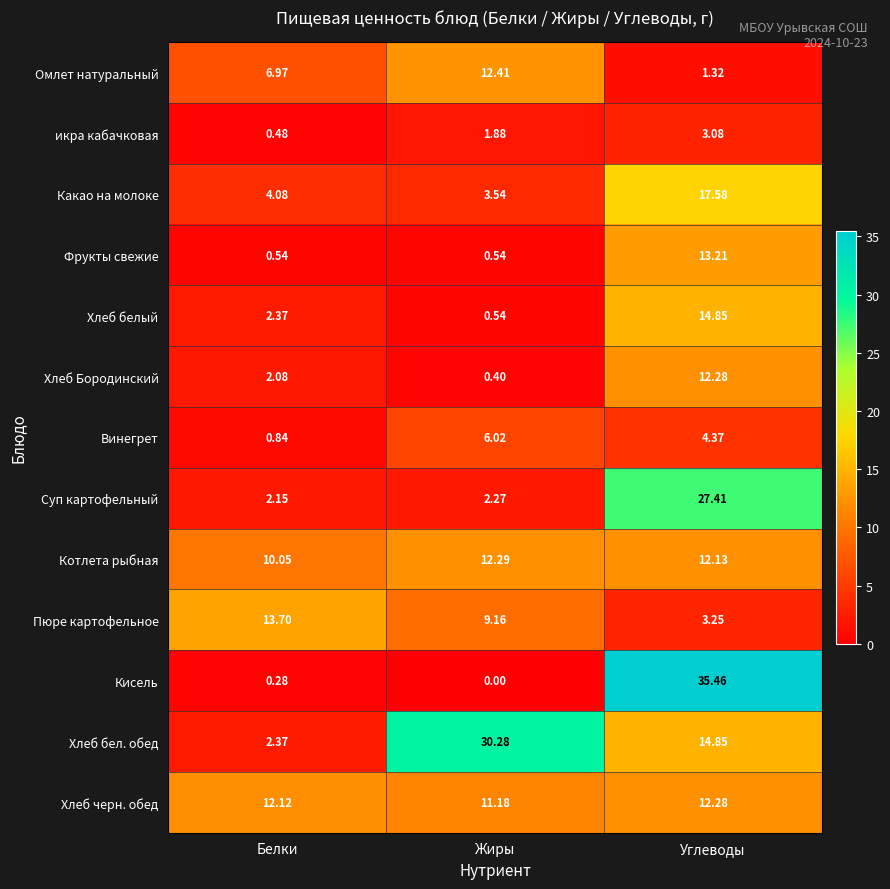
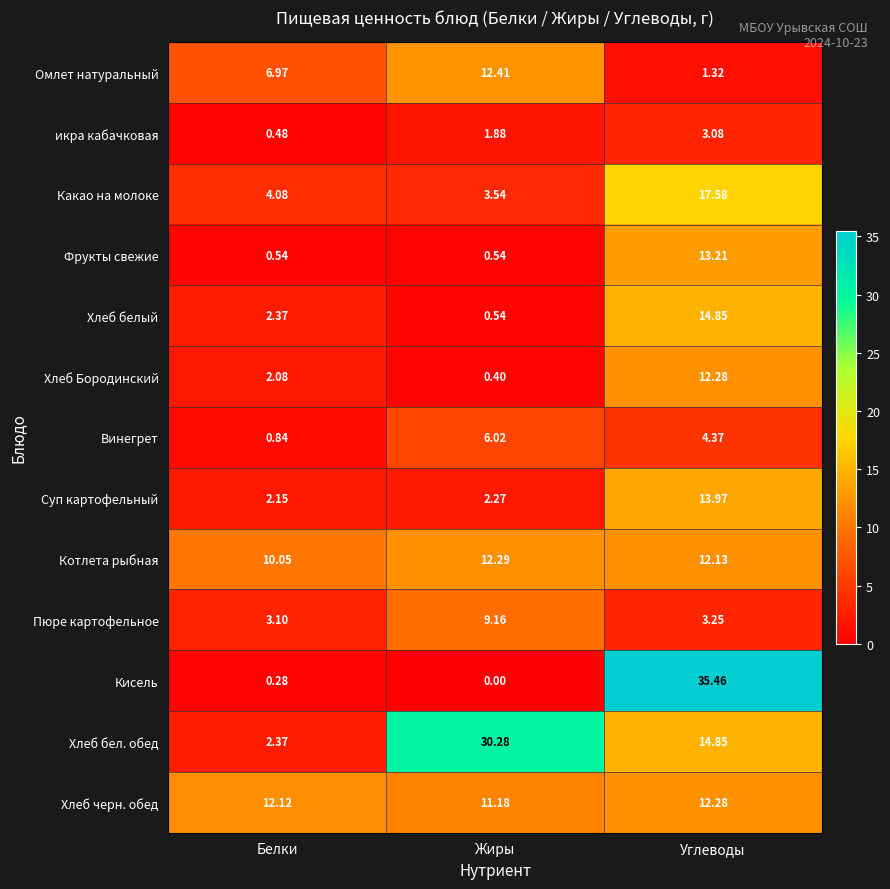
  {
    "Омлет натуральный": {
      "Белки": 6.97,
      "Жиры": 12.41,
      "Углеводы": 1.32
    },
    "икра кабачковая": {
      "Белки": 0.48,
      "Жиры": 1.88,
      "Углеводы": 3.08
    },
    "Какао на молоке": {
      "Белки": 4.08,
      "Жиры": 3.54,
      "Углеводы": 17.58
    },
    "Фрукты свежие": {
      "Белки": 0.54,
      "Жиры": 0.54,
      "Углеводы": 13.21
    },
    "Хлеб белый": {
      "Белки": 2.37,
      "Жиры": 0.54,
      "Углеводы": 14.85
    },
    "Хлеб Бородинский": {
      "Белки": 2.08,
      "Жиры": 0.40,
      "Углеводы": 12.28
    },
    "Винегрет": {
      "Белки": 0.84,
      "Жиры": 6.02,
      "Углеводы": 4.37
    },
    "Суп картофельный": {
      "Белки": 2.15,
      "Жиры": 2.27,
-     "Углеводы": 27.41
+     "Углеводы": 13.97
    },
    "Котлета рыбная": {
      "Белки": 10.05,
      "Жиры": 12.29,
      "Углеводы": 12.13
    },
    "Пюре картофельное": {
-     "Белки": 13.70,
+     "Белки": 3.10,
      "Жиры": 9.16,
      "Углеводы": 3.25
    },
    "Кисель": {
      "Белки": 0.28,
      "Жиры": 0.00,
      "Углеводы": 35.46
    },
    "Хлеб бел. обед": {
      "Белки": 2.37,
      "Жиры": 30.28,
      "Углеводы": 14.85
    },
    "Хлеб черн. обед": {
      "Белки": 12.12,
      "Жиры": 11.18,
      "Углеводы": 12.28
    }
  }
